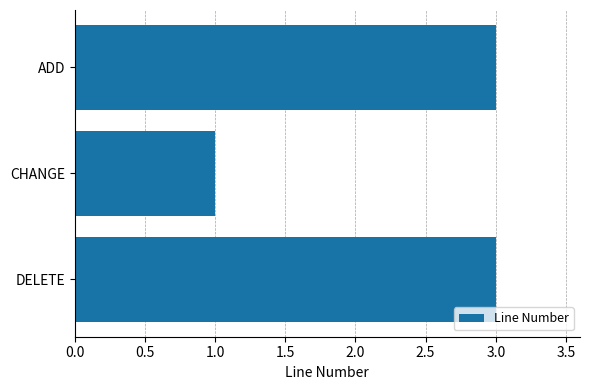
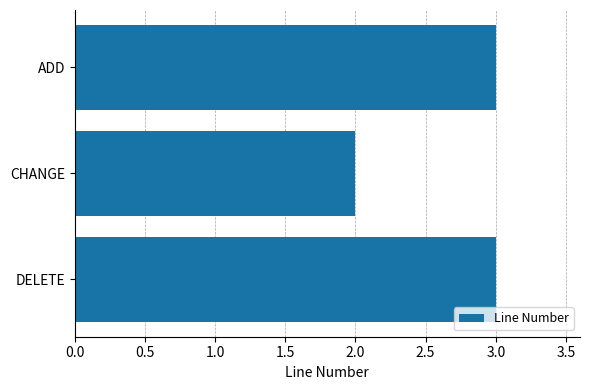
  {
    "ADD": 3,
-   "CHANGE": 1,
+   "CHANGE": 2,
    "DELETE": 3
  }
